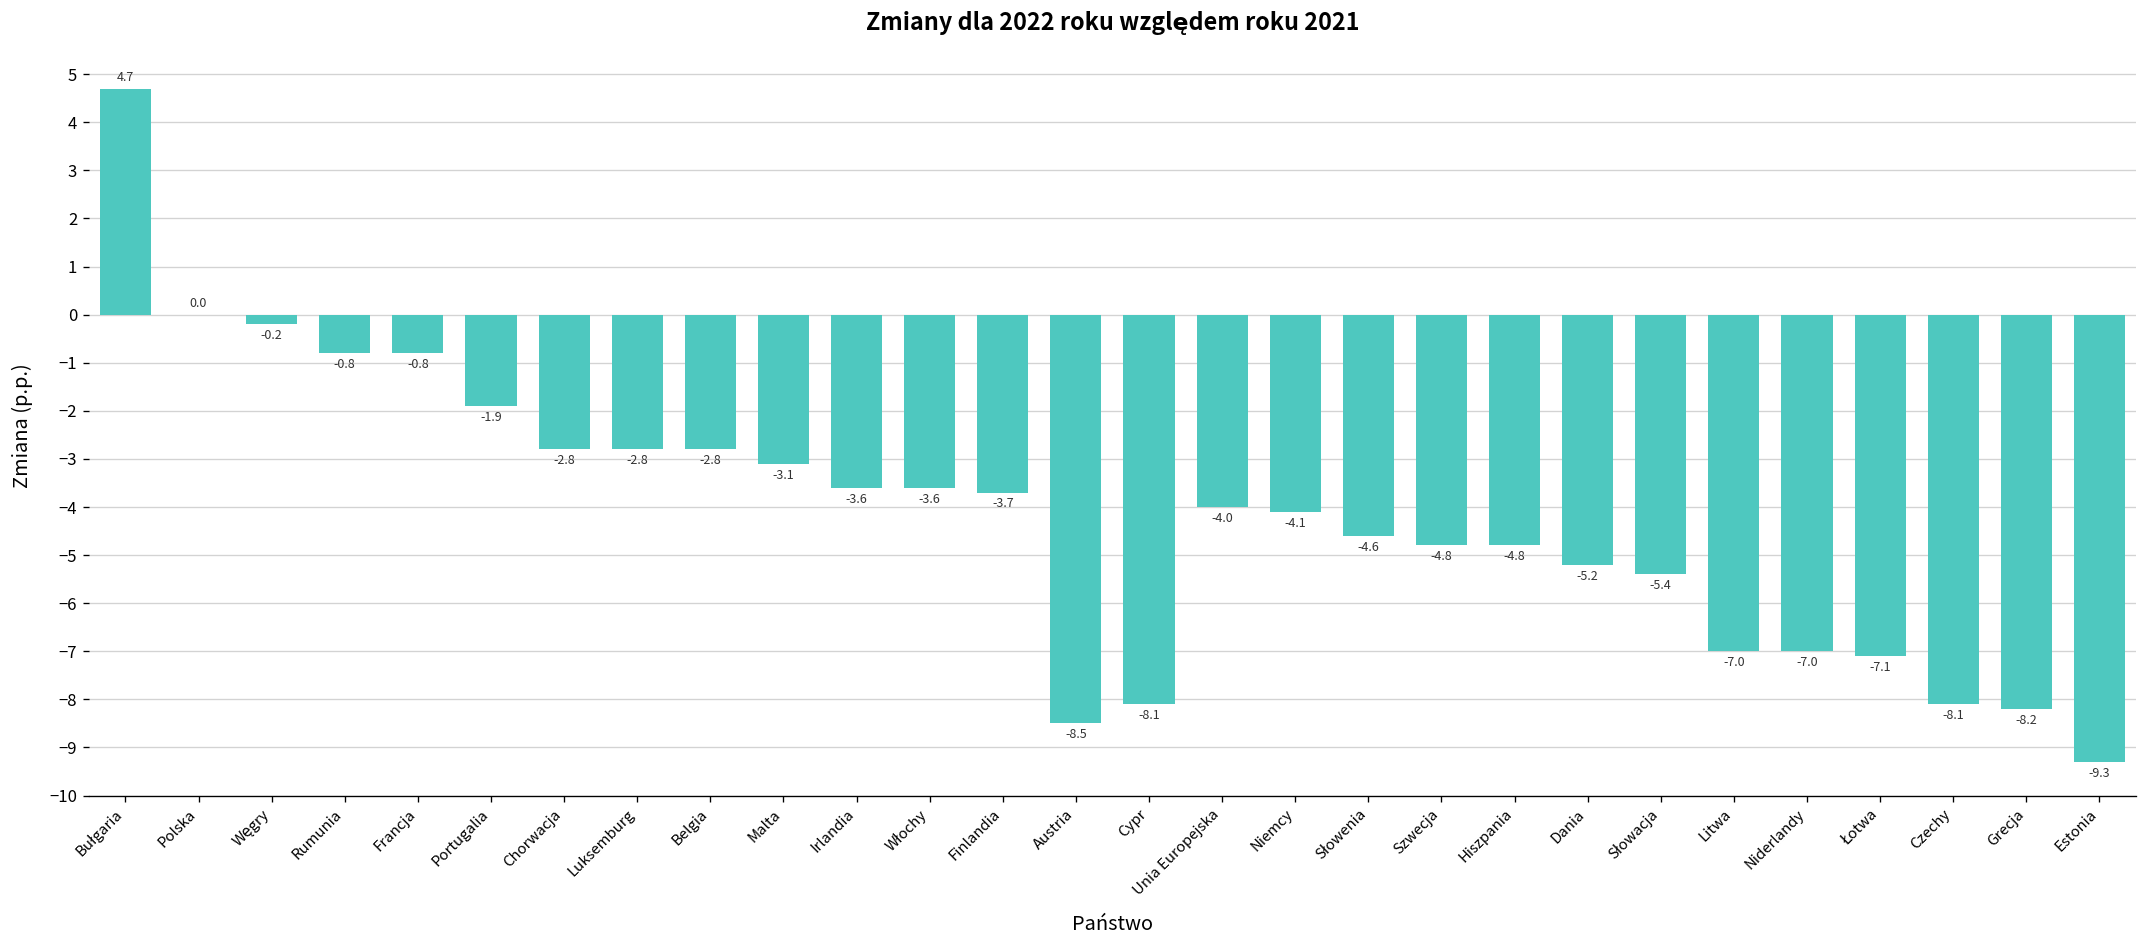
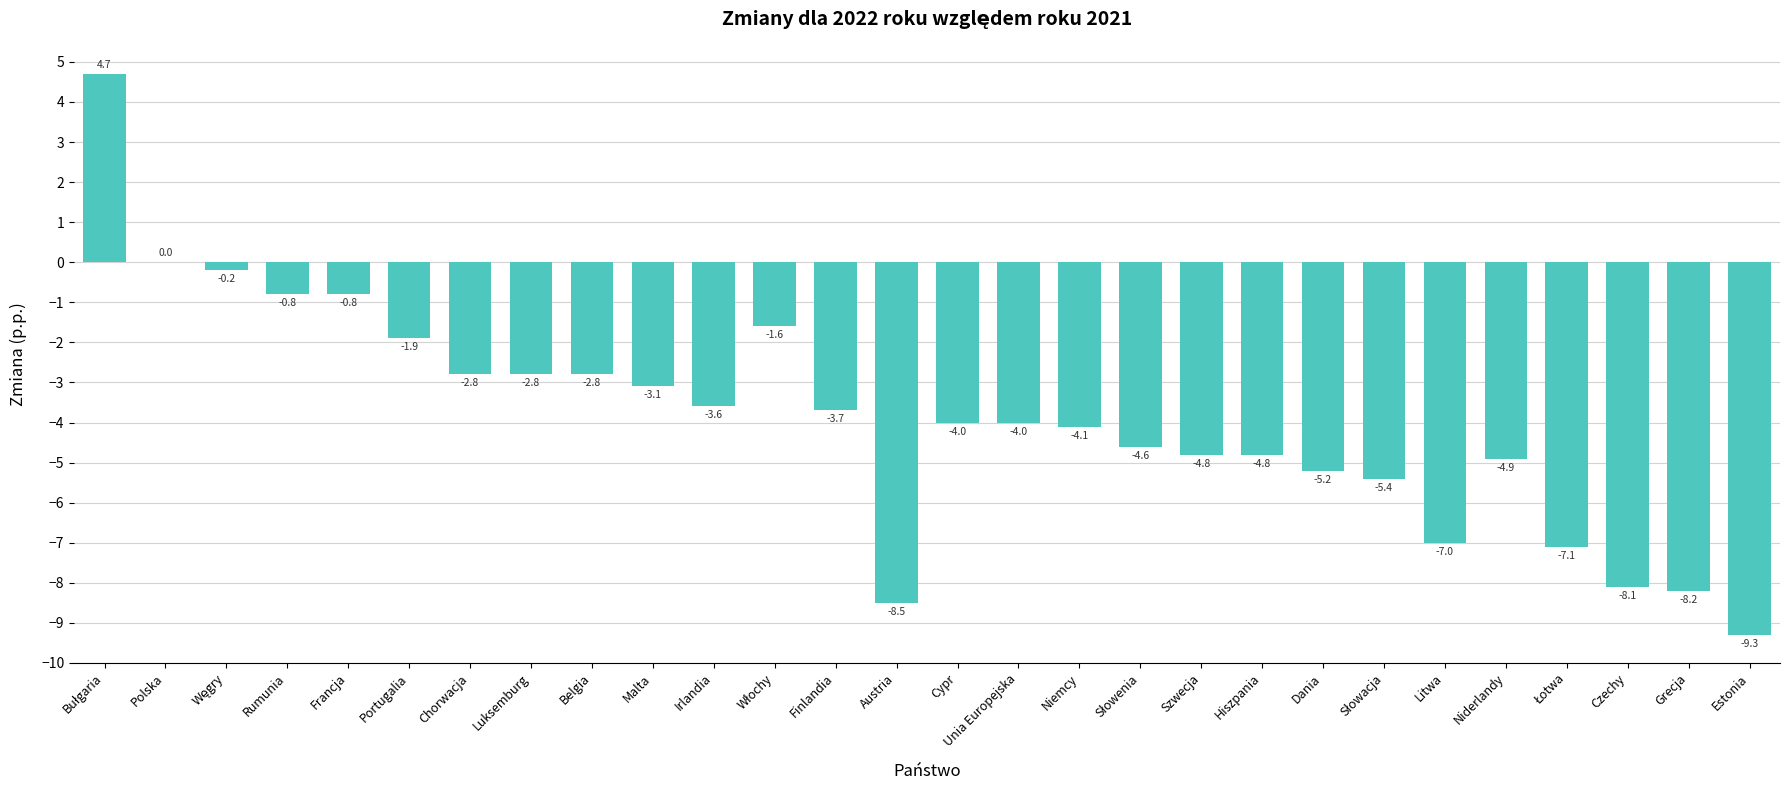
  {
    "Bułgaria": 4.7,
    "Polska": 0.0,
    "Węgry": -0.2,
    "Rumunia": -0.8,
    "Francja": -0.8,
    "Portugalia": -1.9,
    "Chorwacja": -2.8,
    "Luksemburg": -2.8,
    "Belgia": -2.8,
    "Malta": -3.1,
    "Irlandia": -3.6,
-   "Włochy": -3.6,
+   "Włochy": -1.6,
    "Finlandia": -3.7,
    "Austria": -8.5,
-   "Cypr": -8.1,
+   "Cypr": -4.0,
    "Unia Europejska": -4.0,
    "Niemcy": -4.1,
    "Słowenia": -4.6,
    "Szwecja": -4.8,
    "Hiszpania": -4.8,
    "Dania": -5.2,
    "Słowacja": -5.4,
    "Litwa": -7.0,
-   "Niderlandy": -7.0,
+   "Niderlandy": -4.9,
    "Łotwa": -7.1,
    "Czechy": -8.1,
    "Grecja": -8.2,
    "Estonia": -9.3
  }
